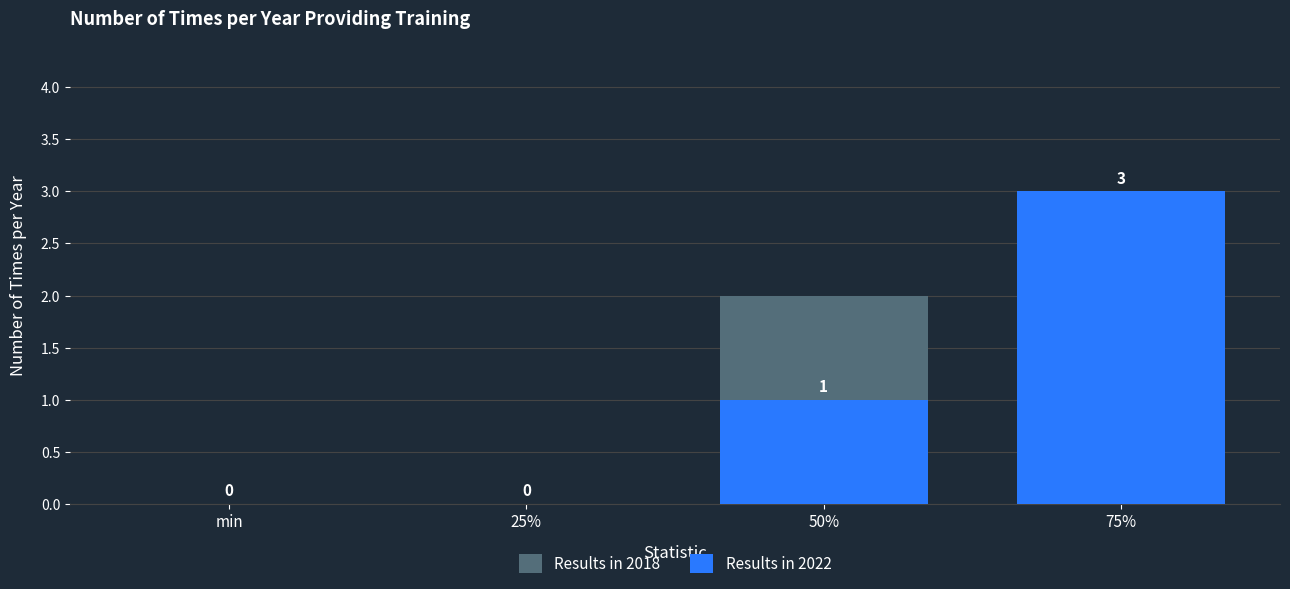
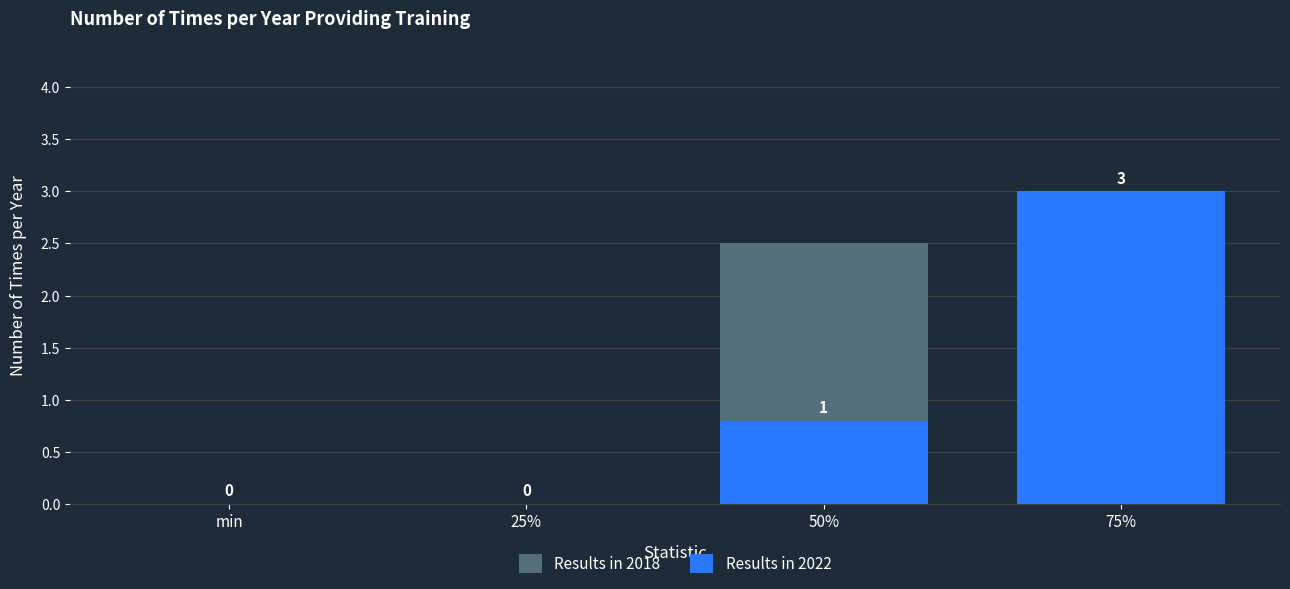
  {
    "Results in 2018": {
-     "50%": 2.0
+     "50%": 2.5
    },
    "Results in 2022": {
-     "50%": 1.0
+     "50%": 0.8
    }
  }
